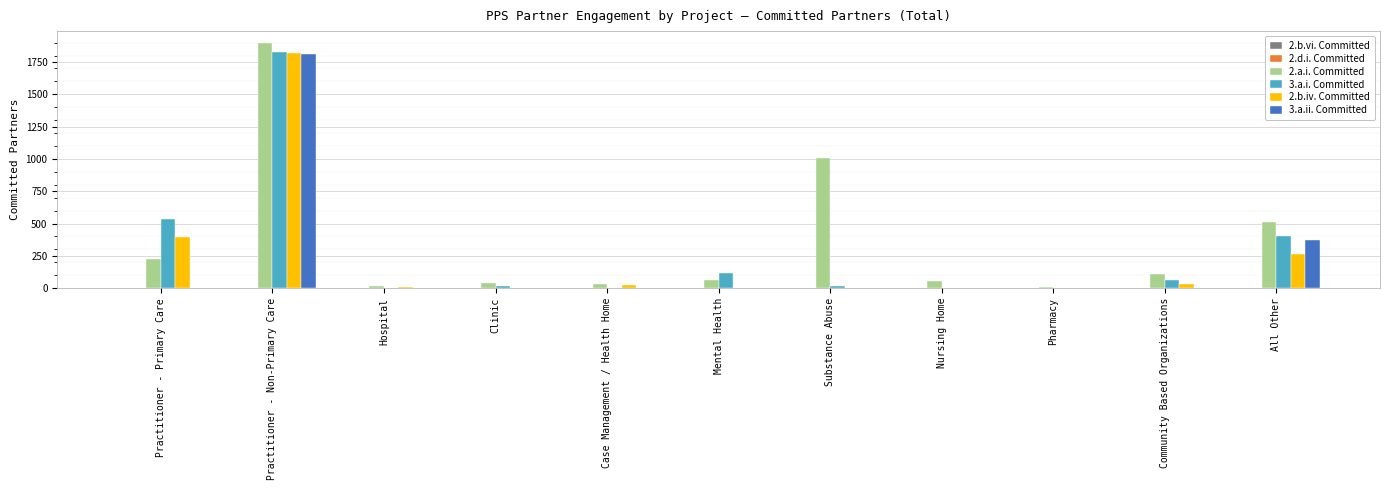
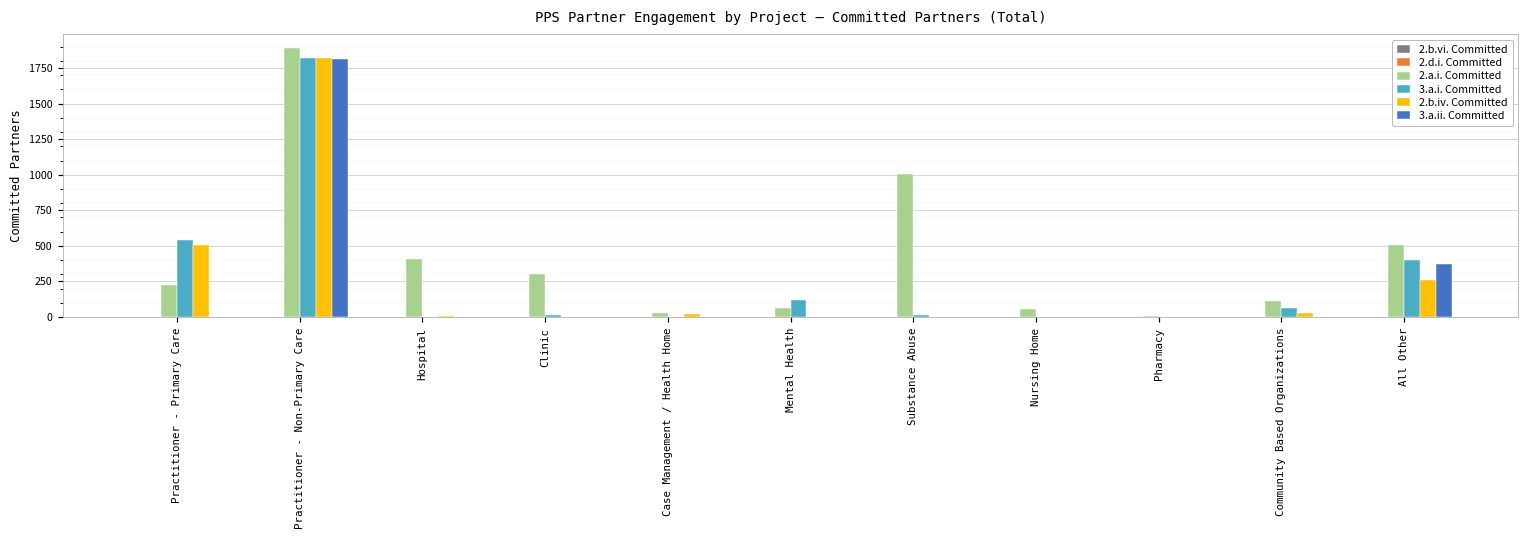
  {
    "2.b.vi. Committed": {
      "Practitioner - Primary Care": 0,
      "Practitioner - Non-Primary Care": 0,
      "Hospital": 0,
      "Clinic": 0,
      "Case Management / Health Home": 0,
      "Mental Health": 0,
      "Substance Abuse": 0,
      "Nursing Home": 0,
      "Pharmacy": 0,
      "Community Based Organizations": 0,
      "All Other": 0
    },
    "2.d.i. Committed": {
      "Practitioner - Primary Care": 0,
      "Practitioner - Non-Primary Care": 0,
      "Hospital": 0,
      "Clinic": 0,
      "Case Management / Health Home": 0,
      "Mental Health": 0,
      "Substance Abuse": 0,
      "Nursing Home": 0,
      "Pharmacy": 0,
      "Community Based Organizations": 0,
      "All Other": 0
    },
    "2.a.i. Committed": {
      "Practitioner - Primary Care": 220,
      "Practitioner - Non-Primary Care": 1890,
-     "Hospital": 20,
-     "Clinic": 40,
+     "Hospital": 410,
+     "Clinic": 300,
      "Case Management / Health Home": 30,
      "Mental Health": 70,
      "Substance Abuse": 1010,
      "Nursing Home": 50,
      "Community Based Organizations": 110,
      "All Other": 510
    },
    "2.b.iv. Committed": {
-     "Practitioner - Primary Care": 400,
+     "Practitioner - Primary Care": 510,
      "Practitioner - Non-Primary Care": 1820,
      "Clinic": 0,
      "Case Management / Health Home": 20,
      "Mental Health": 0,
      "Substance Abuse": 0,
      "Nursing Home": 0,
      "Pharmacy": 0,
      "Community Based Organizations": 30,
      "All Other": 260
    }
  }
